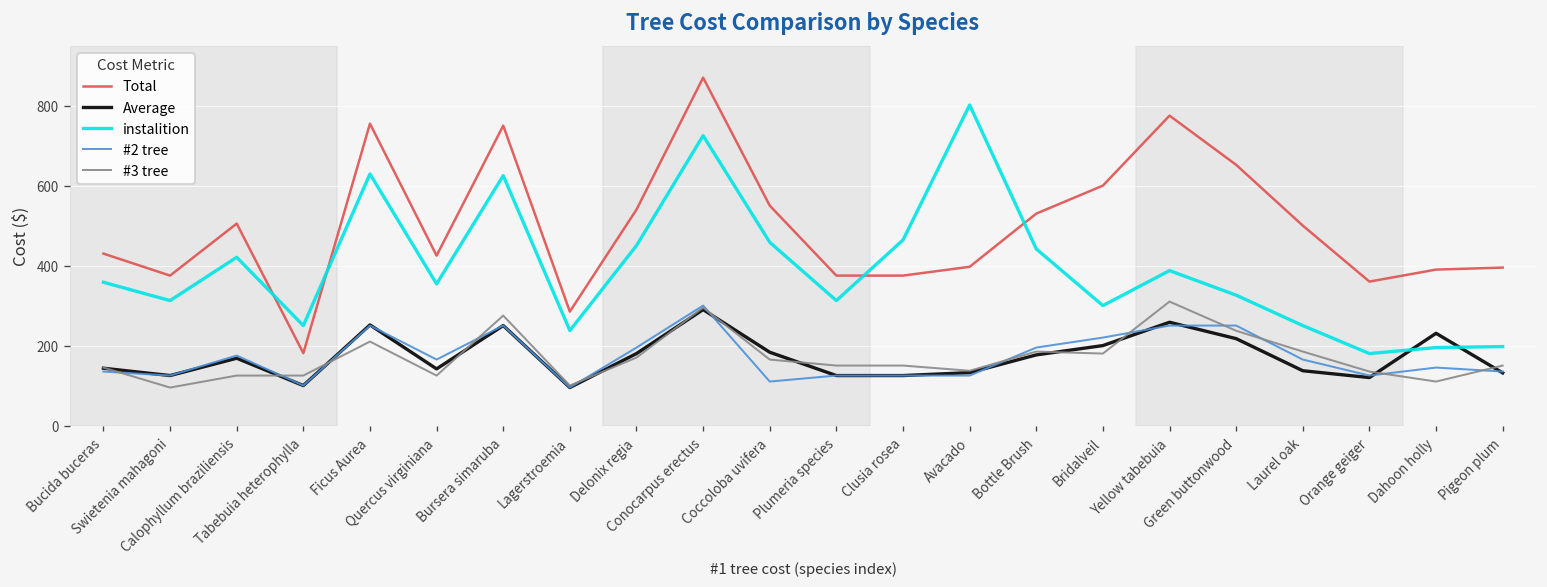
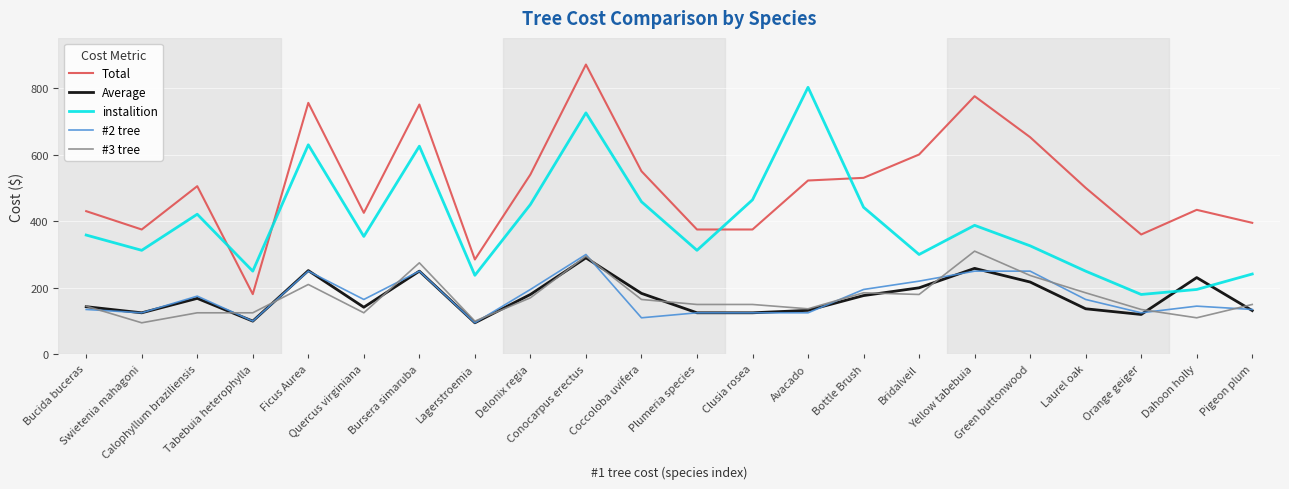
  {
    "Total": {
      "Bucida buceras": 430,
      "Swietenia mahagoni": 380,
      "Calophyllum braziliensis": 510,
      "Tabebuia heterophylla": 180,
      "Ficus Aurea": 760,
      "Quercus virginiana": 430,
      "Bursera simaruba": 750,
      "Lagerstroemia": 290,
      "Delonix regia": 540,
      "Conocarpus erectus": 870,
      "Coccoloba uvifera": 550,
      "Plumeria species": 380,
      "Clusia rosea": 380,
-     "Avacado": 400,
+     "Avacado": 520,
      "Bottle Brush": 530,
      "Bridalveil": 600,
      "Yellow tabebuia": 780,
      "Green buttonwood": 650,
      "Laurel oak": 500,
      "Orange geiger": 360,
-     "Dahoon holly": 390,
+     "Dahoon holly": 430,
      "Pigeon plum": 400
    },
    "Average": {
      "Quercus virginiana": 140,
      "Delonix regia": 180,
      "Coccoloba uvifera": 180,
      "Bottle Brush": 180,
      "Bridalveil": 200,
      "Yellow tabebuia": 260,
      "Green buttonwood": 220,
      "Laurel oak": 140,
      "Dahoon holly": 230
    },
    "instalition": {
      "Bucida buceras": 360,
      "Swietenia mahagoni": 310,
      "Calophyllum braziliensis": 420,
      "Tabebuia heterophylla": 250,
      "Ficus Aurea": 630,
      "Quercus virginiana": 350,
      "Bursera simaruba": 630,
      "Lagerstroemia": 240,
      "Delonix regia": 450,
      "Conocarpus erectus": 730,
      "Coccoloba uvifera": 460,
      "Plumeria species": 310,
      "Clusia rosea": 460,
      "Avacado": 800,
      "Bottle Brush": 440,
      "Bridalveil": 300,
      "Yellow tabebuia": 390,
      "Green buttonwood": 330,
      "Laurel oak": 250,
      "Orange geiger": 180,
      "Dahoon holly": 200,
-     "Pigeon plum": 200
+     "Pigeon plum": 240
    },
    "#2 tree": {
      "Bucida buceras": 140,
      "Quercus virginiana": 170,
      "Delonix regia": 200,
      "Coccoloba uvifera": 110,
      "Bottle Brush": 200,
      "Bridalveil": 220,
      "Yellow tabebuia": 250,
      "Green buttonwood": 250,
      "Laurel oak": 170,
      "Dahoon holly": 150
    },
    "#3 tree": {
      "Swietenia mahagoni": 100,
      "Calophyllum braziliensis": 130,
      "Tabebuia heterophylla": 130,
      "Ficus Aurea": 210,
      "Quercus virginiana": 130,
      "Bursera simaruba": 280,
      "Delonix regia": 170,
      "Coccoloba uvifera": 170,
      "Plumeria species": 150,
      "Clusia rosea": 150,
      "Bottle Brush": 190,
      "Bridalveil": 180,
      "Yellow tabebuia": 310,
      "Green buttonwood": 240,
      "Laurel oak": 190,
      "Orange geiger": 140,
      "Dahoon holly": 110,
      "Pigeon plum": 150
    }
  }
